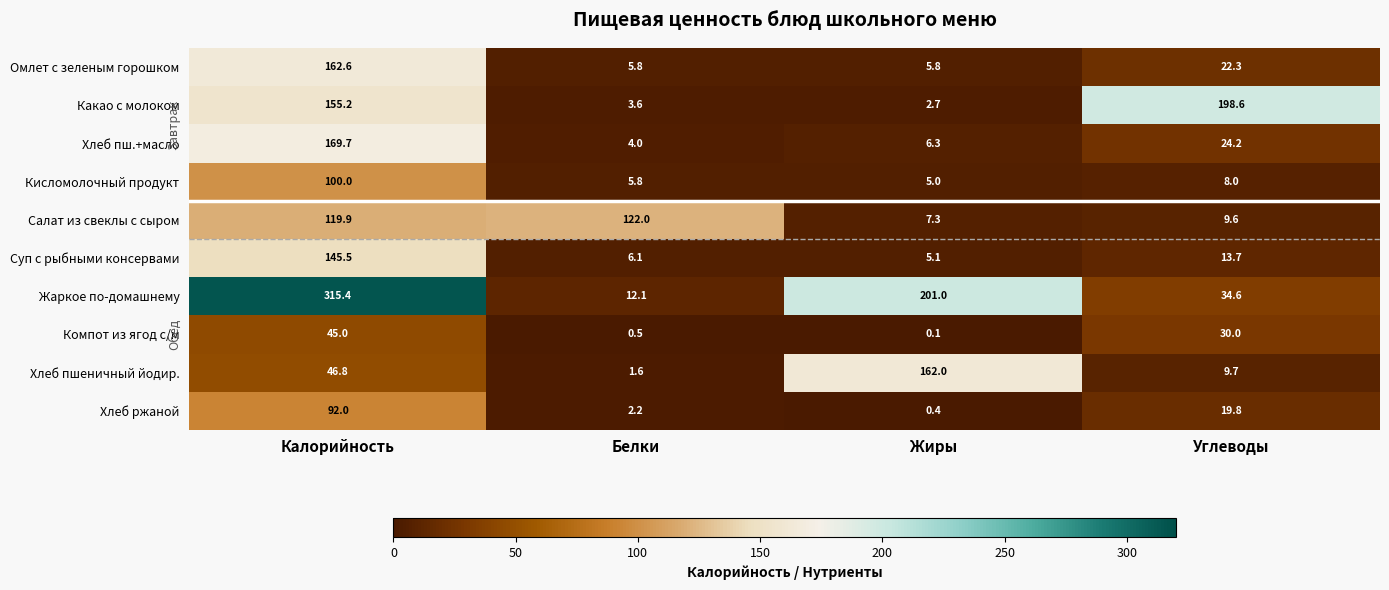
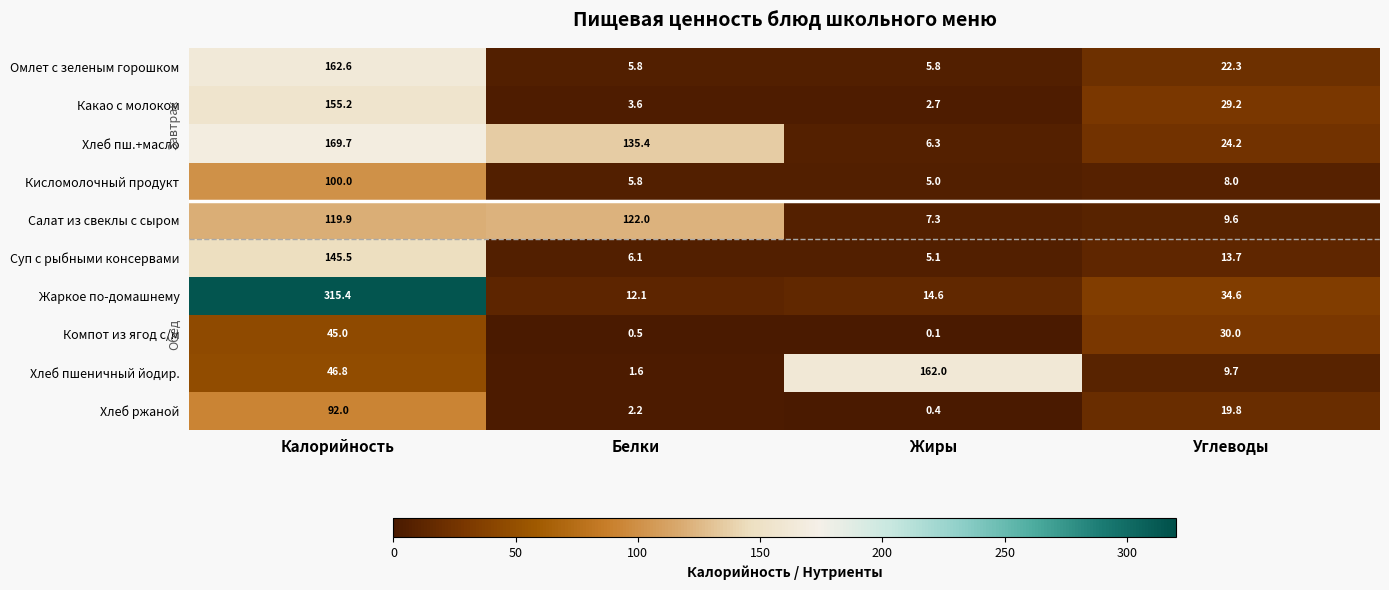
  {
    "Омлет с зеленым горошком": {
      "Калорийность": 162.6,
      "Белки": 5.8,
      "Жиры": 5.8,
      "Углеводы": 22.3
    },
    "Какао с молоком": {
      "Калорийность": 155.2,
      "Белки": 3.6,
      "Жиры": 2.7,
-     "Углеводы": 198.6
+     "Углеводы": 29.2
    },
    "Хлеб пш.+масло": {
      "Калорийность": 169.7,
-     "Белки": 4.0,
+     "Белки": 135.4,
      "Жиры": 6.3,
      "Углеводы": 24.2
    },
    "Кисломолочный продукт": {
      "Калорийность": 100.0,
      "Белки": 5.8,
      "Жиры": 5.0,
      "Углеводы": 8.0
    },
    "Салат из свеклы с сыром": {
      "Калорийность": 119.9,
      "Белки": 122.0,
      "Жиры": 7.3,
      "Углеводы": 9.6
    },
    "Суп с рыбными консервами": {
      "Калорийность": 145.5,
      "Белки": 6.1,
      "Жиры": 5.1,
      "Углеводы": 13.7
    },
    "Жаркое по-домашнему": {
      "Калорийность": 315.4,
      "Белки": 12.1,
-     "Жиры": 201.0,
+     "Жиры": 14.6,
      "Углеводы": 34.6
    },
    "Компот из ягод с/м": {
      "Калорийность": 45.0,
      "Белки": 0.5,
      "Жиры": 0.1,
      "Углеводы": 30.0
    },
    "Хлеб пшеничный йодир.": {
      "Калорийность": 46.8,
      "Белки": 1.6,
      "Жиры": 162.0,
      "Углеводы": 9.7
    },
    "Хлеб ржаной": {
      "Калорийность": 92.0,
      "Белки": 2.2,
      "Жиры": 0.4,
      "Углеводы": 19.8
    }
  }
